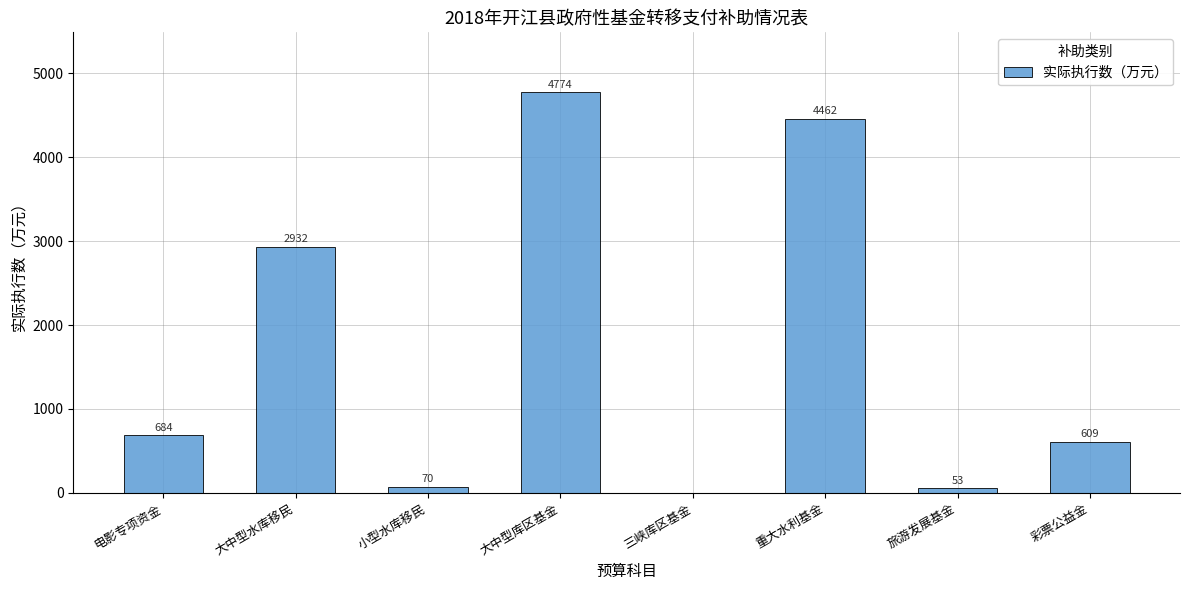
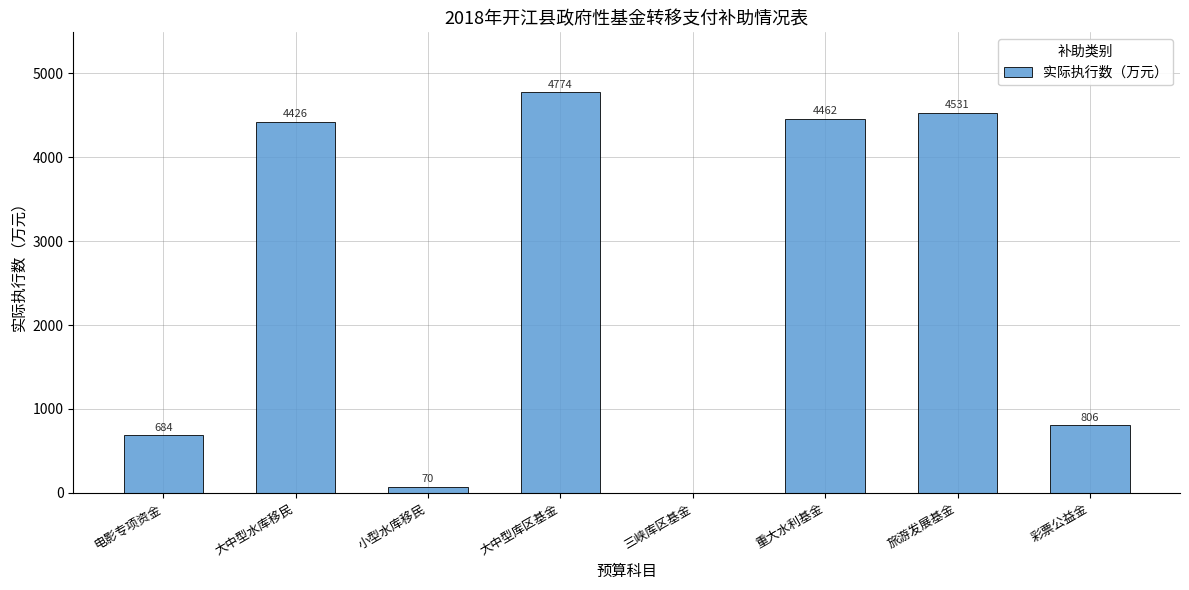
  {
    "电影专项资金": 684,
-   "大中型水库移民": 2932,
+   "大中型水库移民": 4426,
    "小型水库移民": 70,
    "大中型库区基金": 4774,
    "重大水利基金": 4462,
-   "旅游发展基金": 53,
-   "彩票公益金": 609
+   "旅游发展基金": 4531,
+   "彩票公益金": 806
  }
